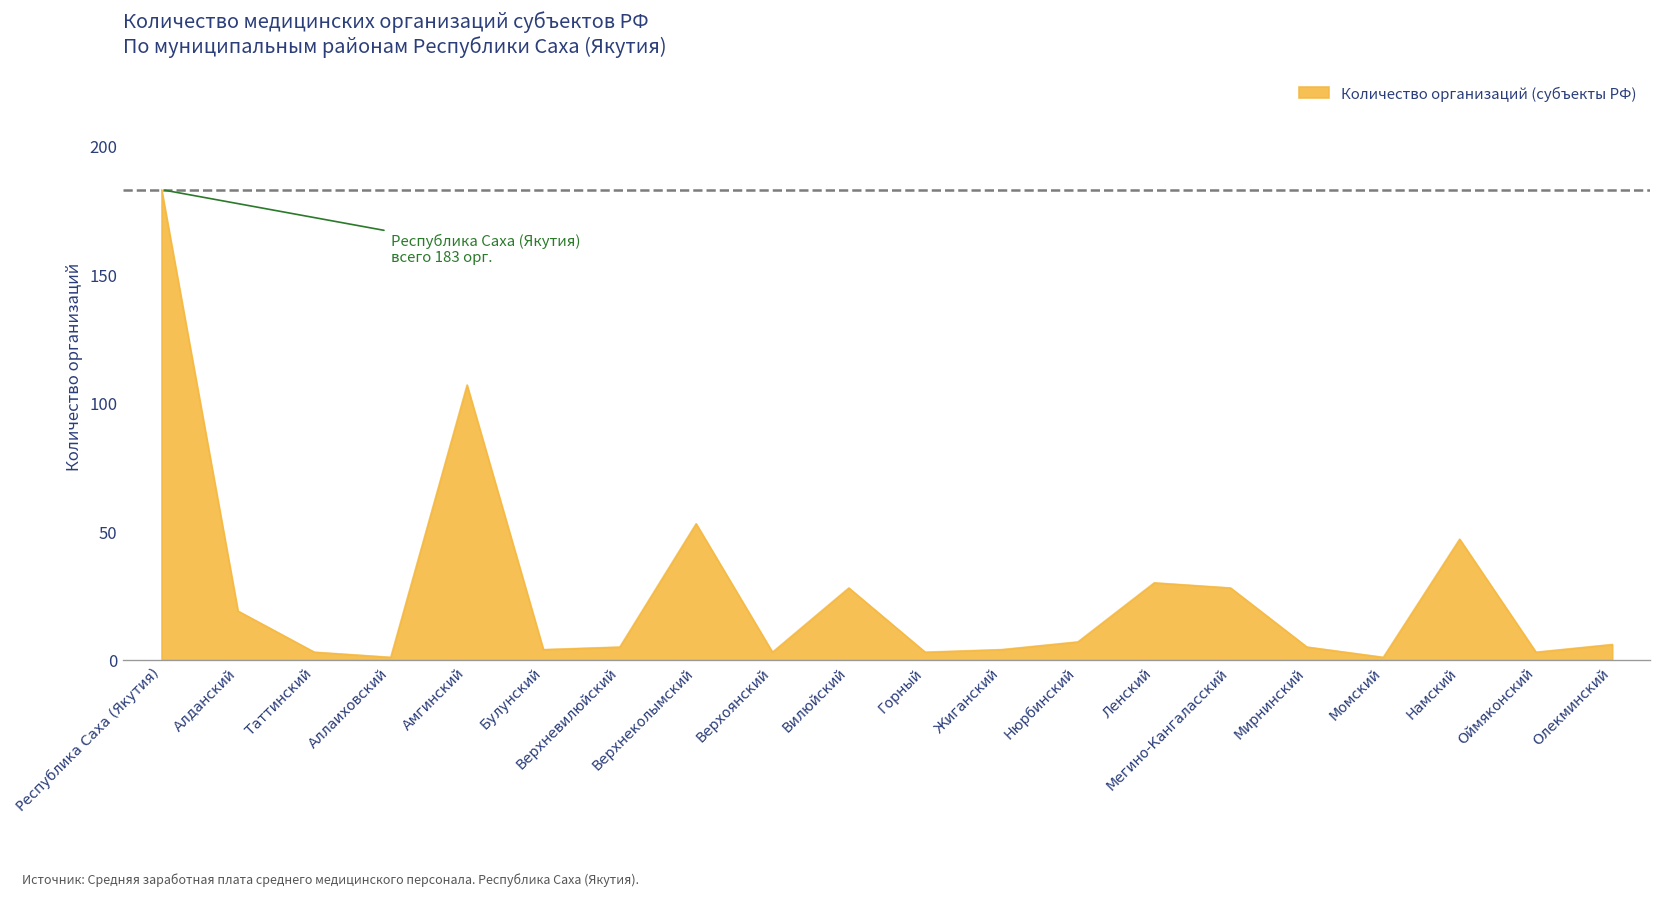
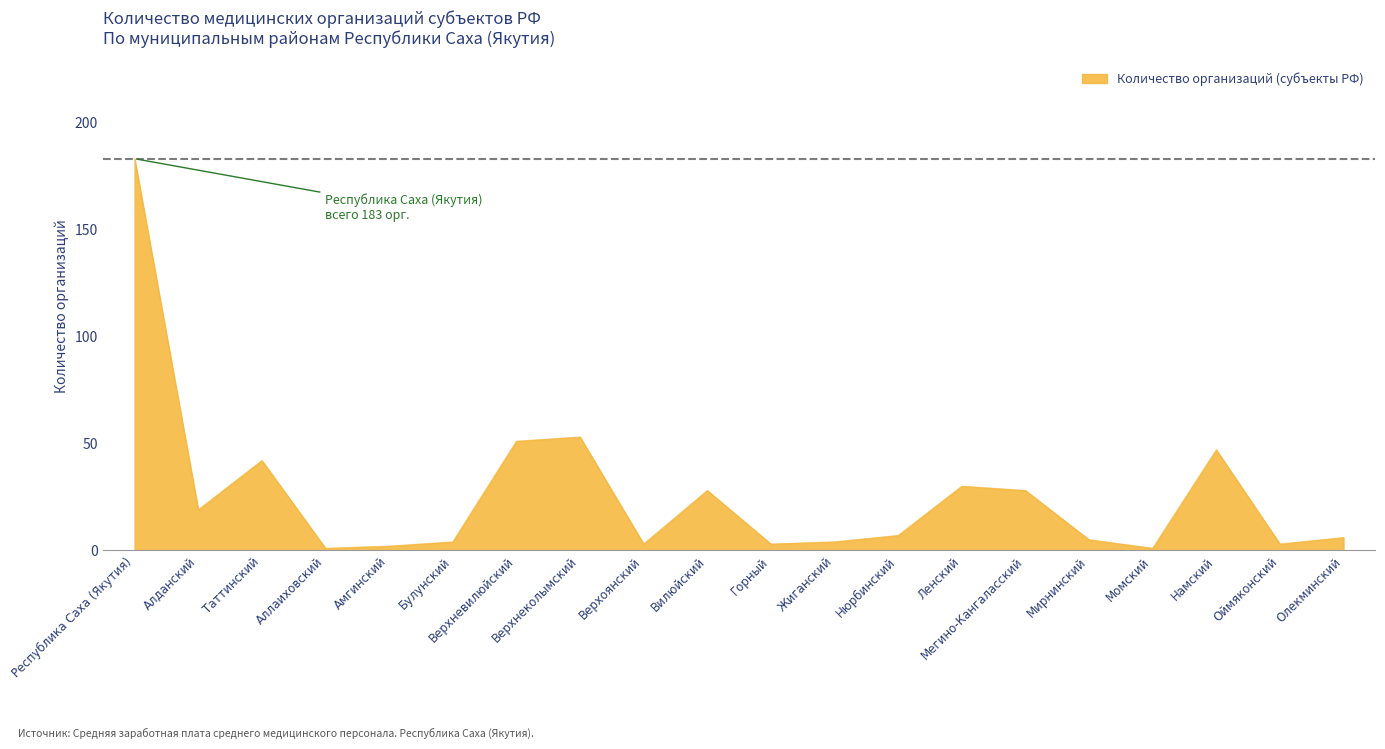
  {
    "Алданский": 19,
-   "Таттинский": 3,
+   "Таттинский": 42,
    "Аллаиховский": 1,
-   "Амгинский": 107,
+   "Амгинский": 2,
    "Булунский": 4,
-   "Верхневилюйский": 5,
+   "Верхневилюйский": 51,
    "Верхнеколымский": 53,
    "Верхоянский": 3,
    "Вилюйский": 28,
    "Горный": 3,
    "Жиганский": 4,
    "Нюрбинский": 7,
    "Ленский": 30,
    "Мегино-Кангаласский": 28,
    "Мирнинский": 5,
    "Момский": 1,
    "Намский": 47,
    "Оймяконский": 3,
    "Олекминский": 6
  }
